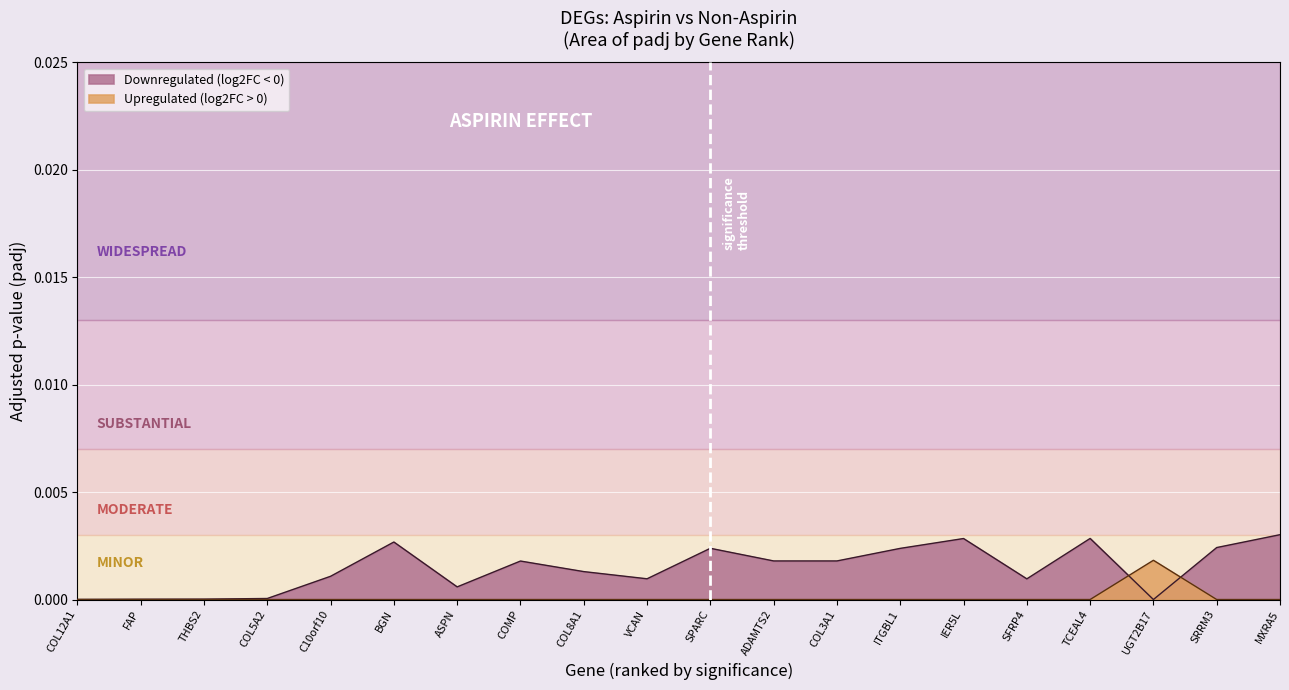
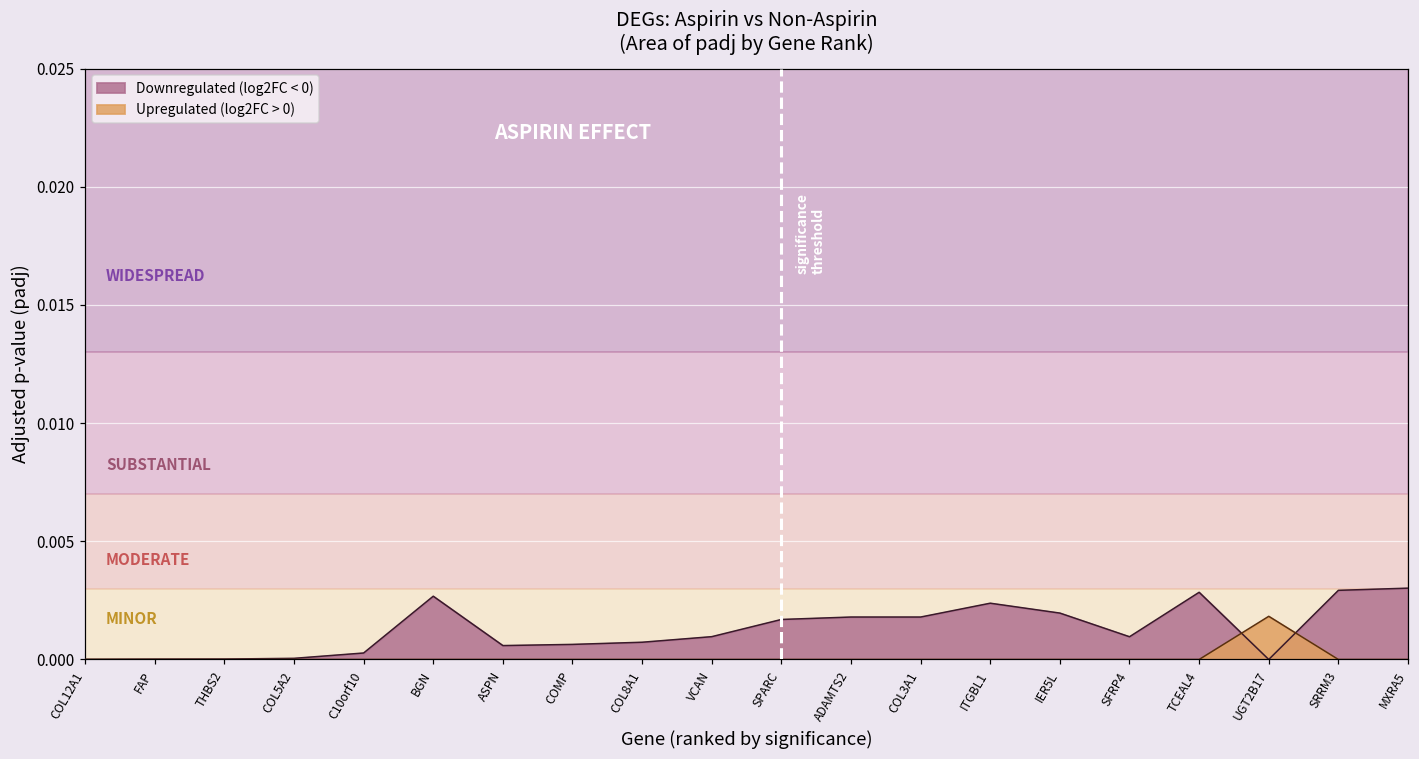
  {
    "Downregulated (log2FC < 0)": {
-     "C10orf10": 0.0011,
+     "C10orf10": 0.0003,
      "BGN": 0.0027,
      "ASPN": 0.0006,
-     "COMP": 0.0018,
-     "COL8A1": 0.0013,
+     "COMP": 0.0006,
+     "COL8A1": 0.0007,
      "VCAN": 0.0010,
-     "SPARC": 0.0024,
+     "SPARC": 0.0017,
      "ADAMTS2": 0.0018,
      "COL3A1": 0.0018,
      "ITGBL1": 0.0024,
-     "IER5L": 0.0028,
+     "IER5L": 0.0020,
      "SFRP4": 0.0010,
      "TCEAL4": 0.0028,
      "UGT2B17": 0.0000,
-     "SRRM3": 0.0024,
+     "SRRM3": 0.0029,
      "MXRA5": 0.0030
    },
    "Upregulated (log2FC > 0)": {
      "C10orf10": 0.0000,
      "BGN": 0.0000,
      "ASPN": 0.0000,
      "COMP": 0.0000,
      "COL8A1": 0.0000,
      "VCAN": 0.0000,
      "SPARC": 0.0000,
      "ADAMTS2": 0.0000,
      "COL3A1": 0.0000,
      "ITGBL1": 0.0000,
      "IER5L": 0.0000,
      "SFRP4": 0.0000,
      "TCEAL4": 0.0000,
      "UGT2B17": 0.0018,
      "SRRM3": 0.0000,
      "MXRA5": 0.0000
    }
  }
